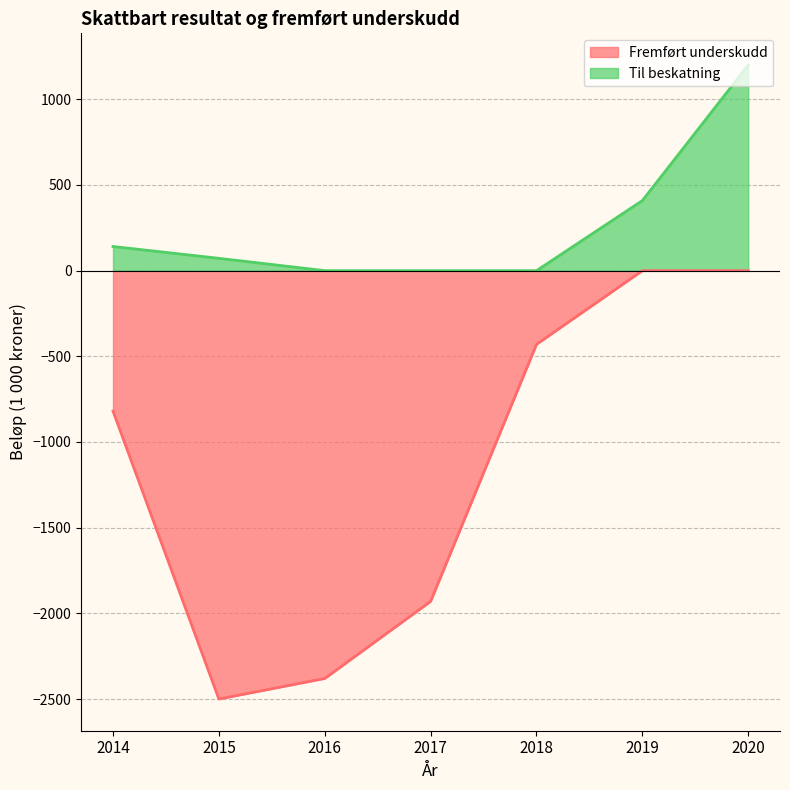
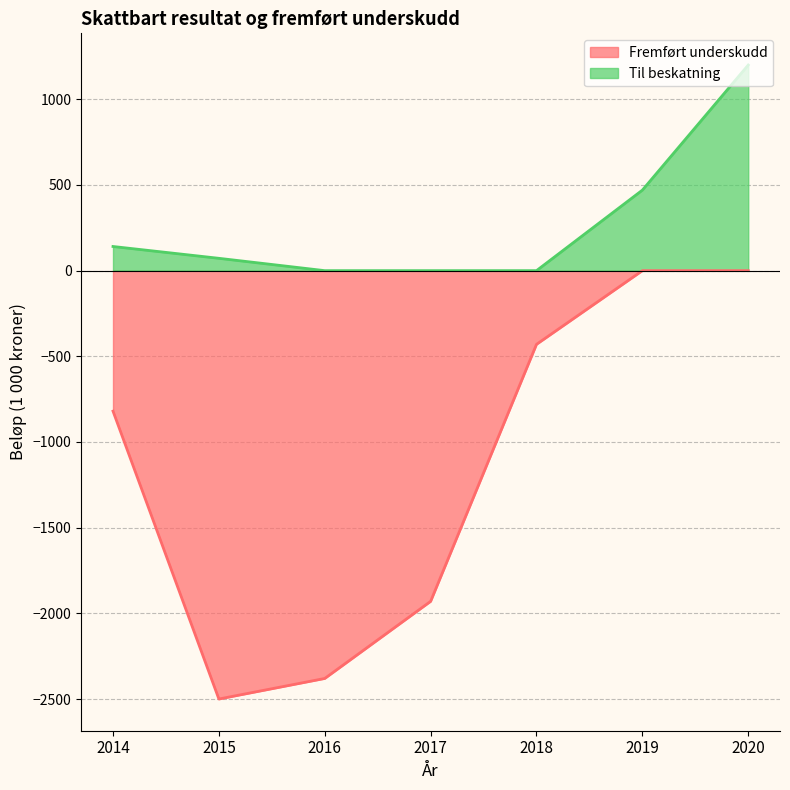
  {
    "Til beskatning": {
      "2014": 140,
      "2015": 70,
-     "2019": 410
+     "2019": 470
    }
  }
